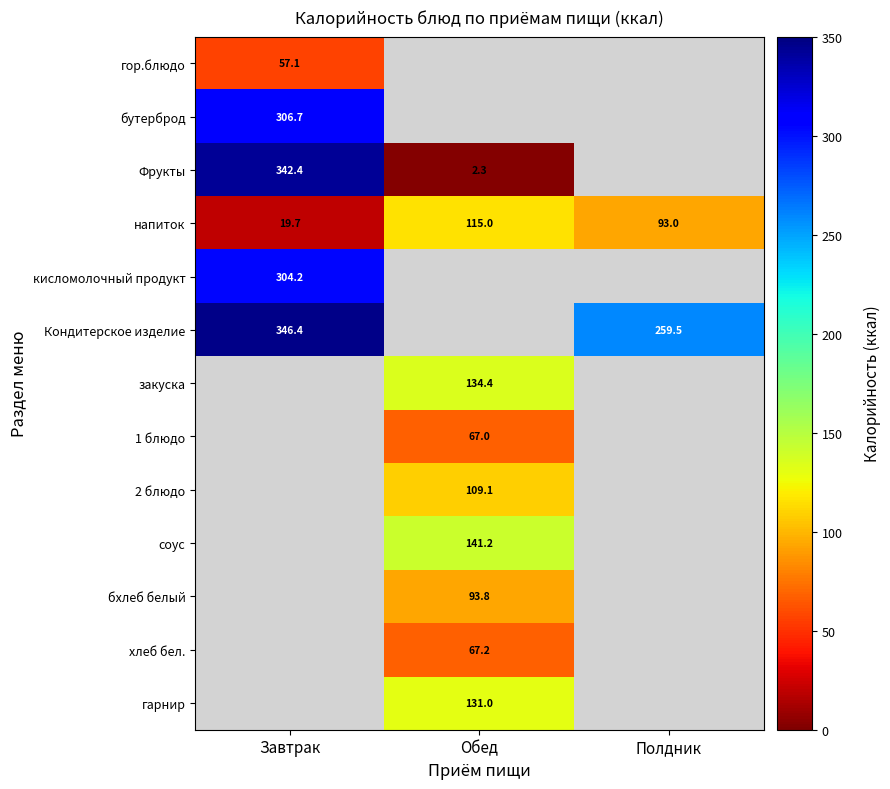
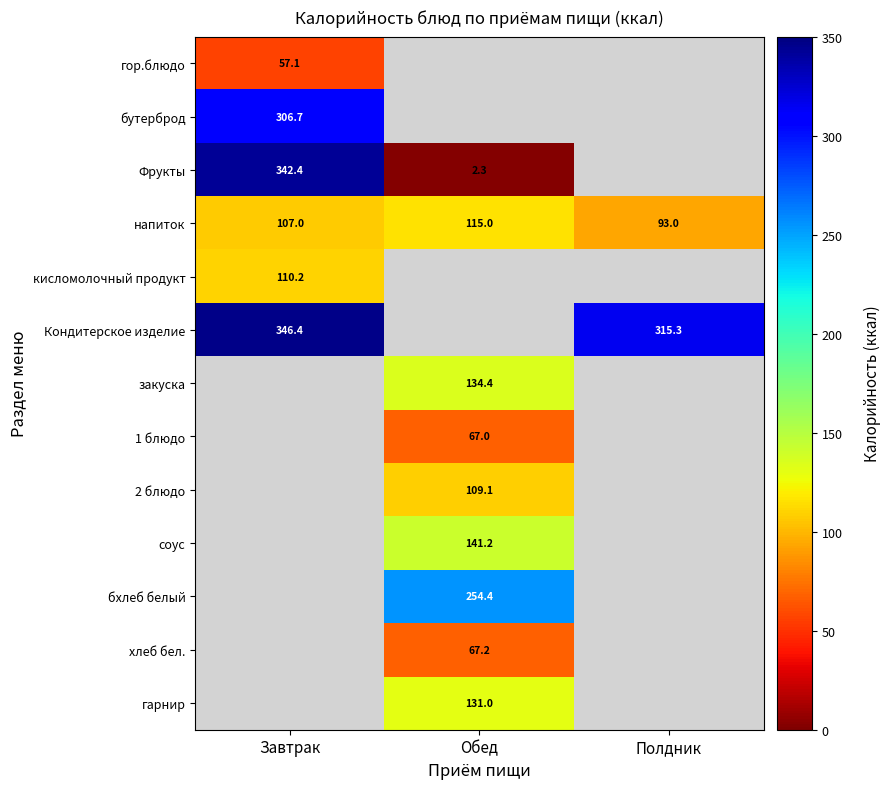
  {
    "гор.блюдо": {
      "Завтрак": 57.1
    },
    "бутерброд": {
      "Завтрак": 306.7
    },
    "Фрукты": {
      "Завтрак": 342.4,
      "Обед": 2.3
    },
    "напиток": {
-     "Завтрак": 19.7,
+     "Завтрак": 107.0,
      "Обед": 115.0,
      "Полдник": 93.0
    },
    "кисломолочный продукт": {
-     "Завтрак": 304.2
+     "Завтрак": 110.2
    },
    "Кондитерское изделие": {
      "Завтрак": 346.4,
-     "Полдник": 259.5
+     "Полдник": 315.3
    },
    "закуска": {
      "Обед": 134.4
    },
    "1 блюдо": {
      "Обед": 67.0
    },
    "2 блюдо": {
      "Обед": 109.1
    },
    "соус": {
      "Обед": 141.2
    },
    "бхлеб белый": {
-     "Обед": 93.8
+     "Обед": 254.4
    },
    "хлеб бел.": {
      "Обед": 67.2
    },
    "гарнир": {
      "Обед": 131.0
    }
  }
